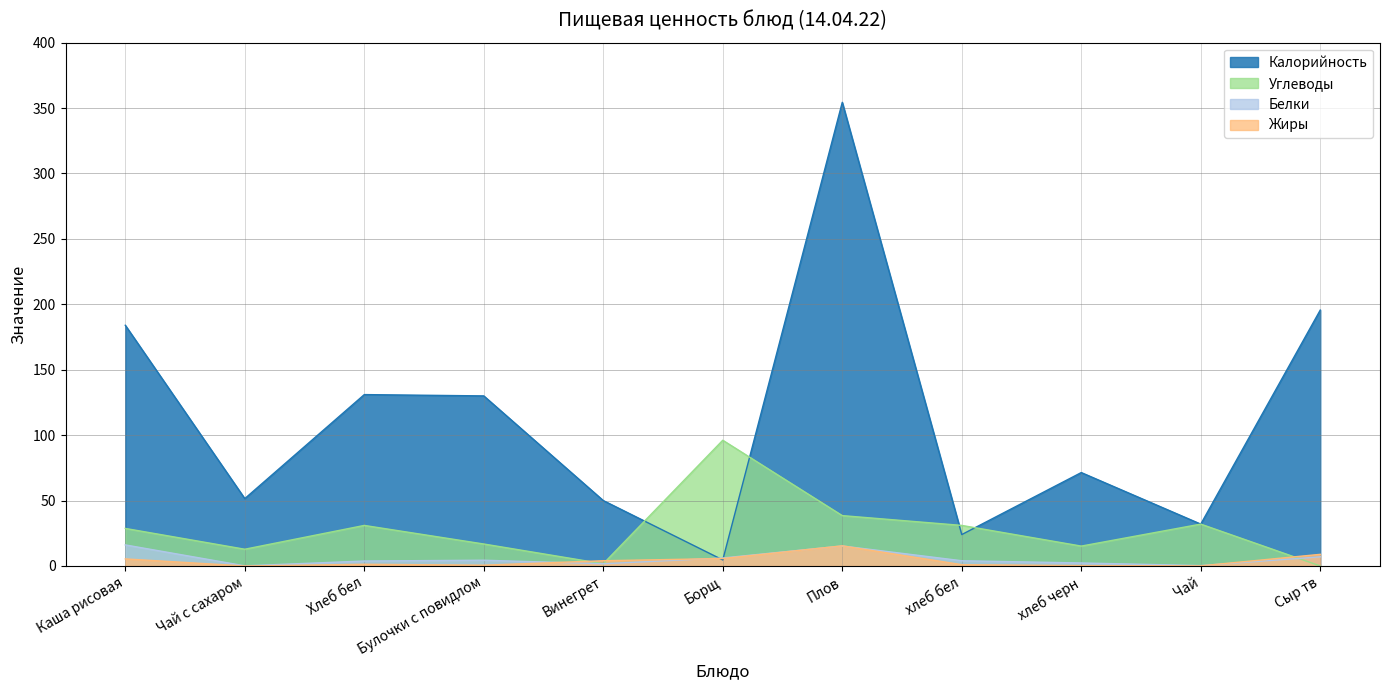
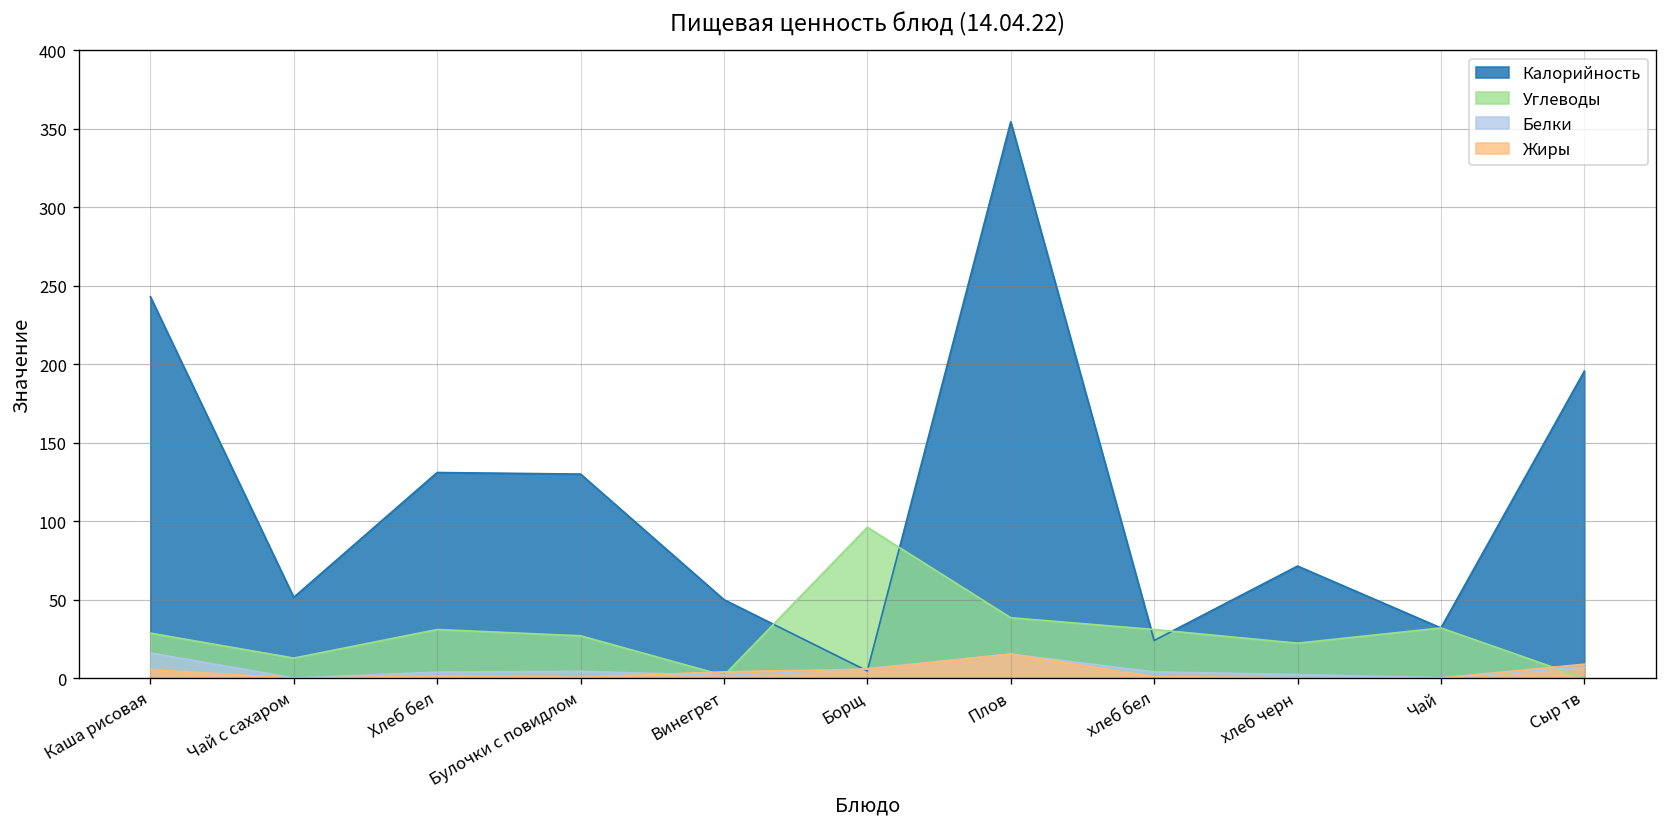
  {
    "Калорийность": {
-     "Каша рисовая": 184,
+     "Каша рисовая": 243,
      "Чай с сахаром": 52,
      "Хлеб бел": 131,
      "Булочки с повидлом": 130,
      "Винегрет": 50,
      "Плов": 354,
      "хлеб бел": 24,
      "хлеб черн": 71,
      "Сыр тв": 196
    },
    "Углеводы": {
      "Каша рисовая": 29,
      "Чай с сахаром": 13,
      "Хлеб бел": 31,
-     "Булочки с повидлом": 17,
+     "Булочки с повидлом": 27,
      "Борщ": 96,
      "Плов": 39,
      "хлеб бел": 31,
-     "хлеб черн": 15,
+     "хлеб черн": 22,
      "Сыр тв": 0
    },
    "Белки": {
      "Каша рисовая": 16,
      "Хлеб бел": 4,
      "Булочки с повидлом": 4,
      "хлеб бел": 4,
      "хлеб черн": 2
    },
    "Жиры": {
      "Каша рисовая": 5,
      "Хлеб бел": 1,
      "Булочки с повидлом": 1,
      "Винегрет": 4,
      "хлеб бел": 1,
      "хлеб черн": 0
    }
  }
